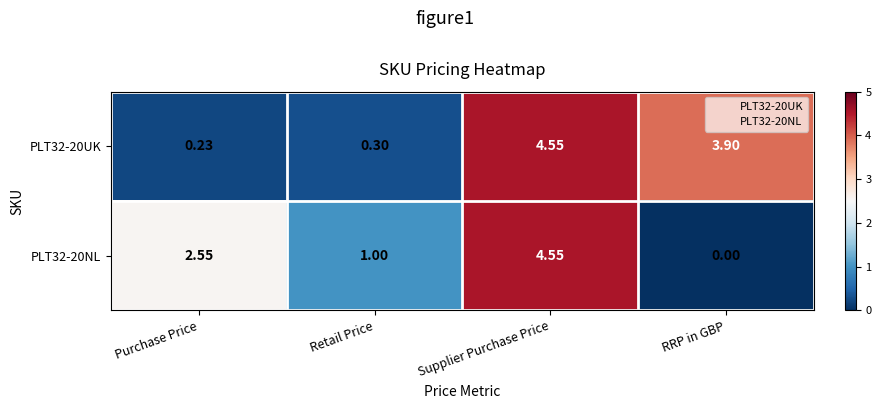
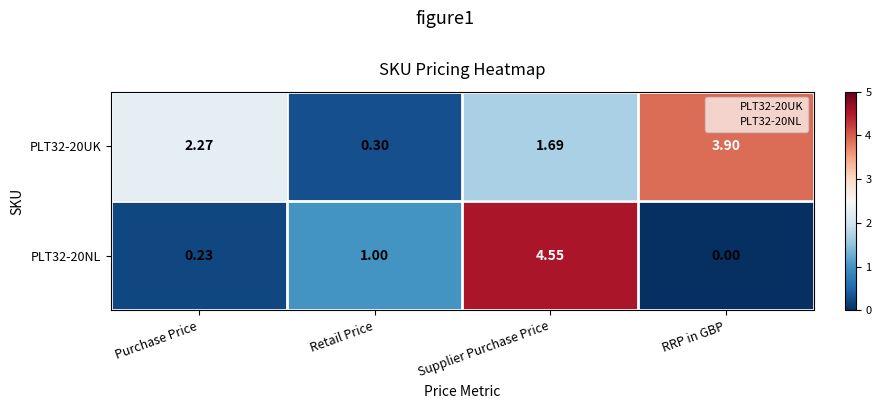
  {
    "PLT32-20UK": {
-     "Purchase Price": 0.23,
+     "Purchase Price": 2.27,
      "Retail Price": 0.30,
-     "Supplier Purchase Price": 4.55,
+     "Supplier Purchase Price": 1.69,
      "RRP in GBP": 3.90
    },
    "PLT32-20NL": {
-     "Purchase Price": 2.55,
+     "Purchase Price": 0.23,
      "Retail Price": 1.00,
      "Supplier Purchase Price": 4.55,
      "RRP in GBP": 0.00
    }
  }
